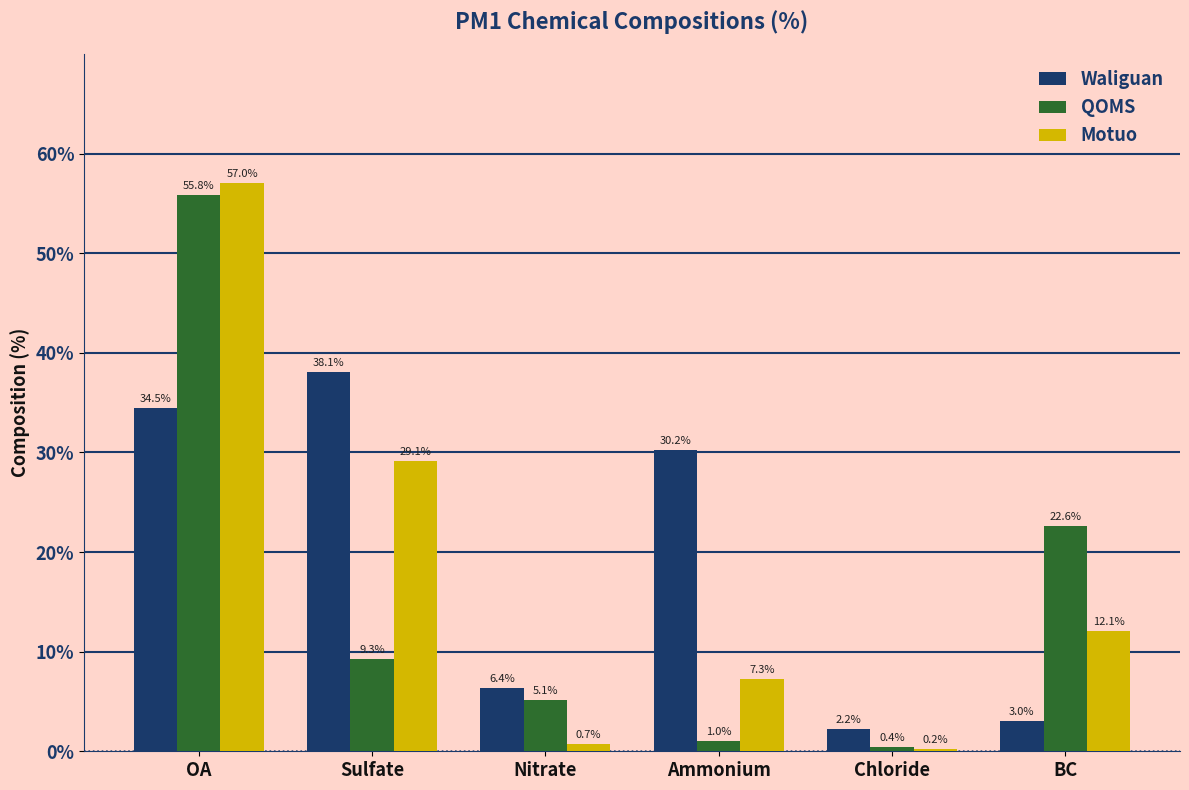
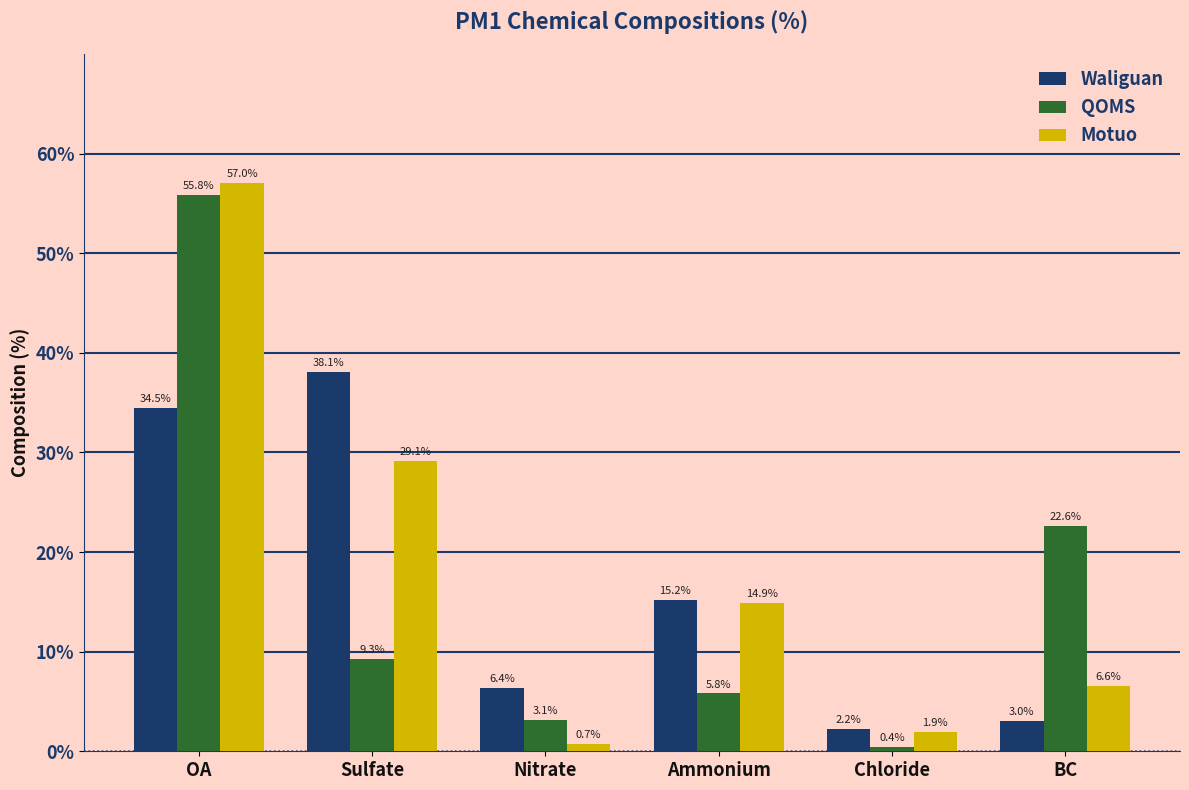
  {
    "Waliguan": {
      "OA": "34.5%",
      "Sulfate": "38.1%",
      "Nitrate": "6.4%",
-     "Ammonium": "30.2%",
+     "Ammonium": "15.2%",
      "Chloride": "2.2%",
      "BC": "3.0%"
    },
    "QOMS": {
      "OA": "55.8%",
      "Sulfate": "9.3%",
-     "Nitrate": "5.1%",
-     "Ammonium": "1.0%",
+     "Nitrate": "3.1%",
+     "Ammonium": "5.8%",
      "Chloride": "0.4%",
      "BC": "22.6%"
    },
    "Motuo": {
      "OA": "57.0%",
      "Sulfate": "29.1%",
      "Nitrate": "0.7%",
-     "Ammonium": "7.3%",
-     "Chloride": "0.2%",
-     "BC": "12.1%"
+     "Ammonium": "14.9%",
+     "Chloride": "1.9%",
+     "BC": "6.6%"
    }
  }
